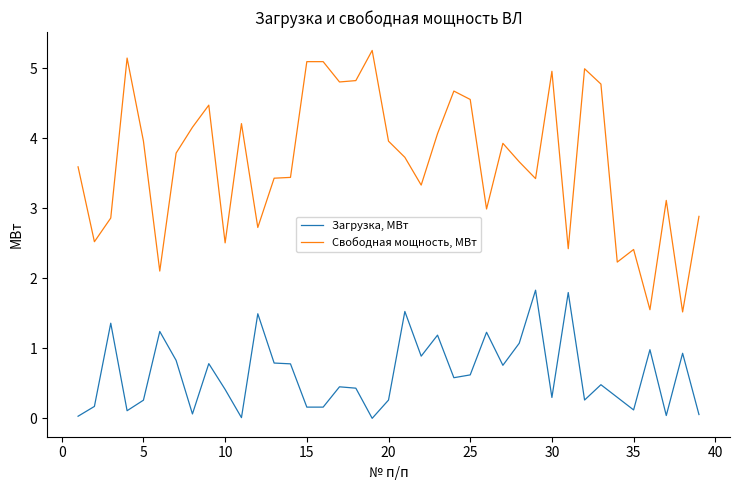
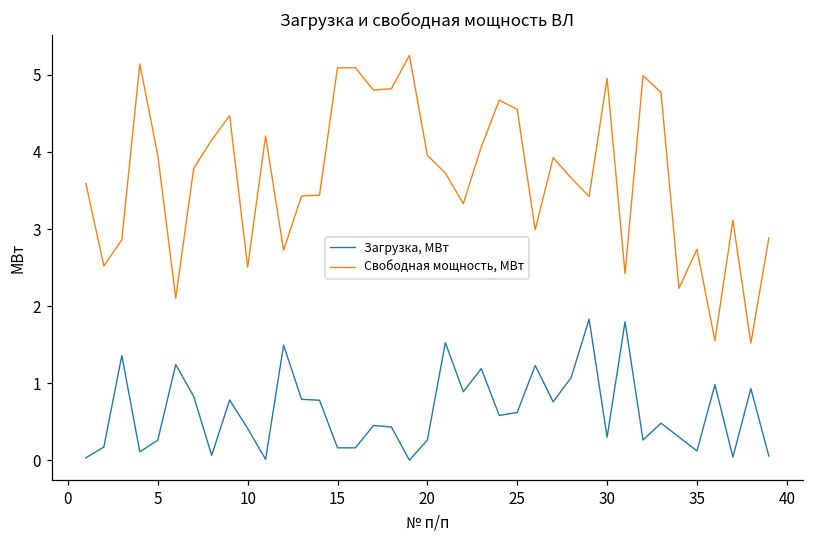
  {
    "Загрузка, МВт": {
      "5": 0.3,
      "10": 0.4,
      "15": 0.2,
      "20": 0.3,
      "25": 0.6,
      "30": 0.3,
      "35": 0.1
    },
    "Свободная мощность, МВт": {
      "5": 4.0,
      "10": 2.5,
      "15": 5.1,
      "20": 4.0,
      "25": 4.6,
      "30": 5.0,
-     "35": 2.4
+     "35": 2.7
    }
  }
